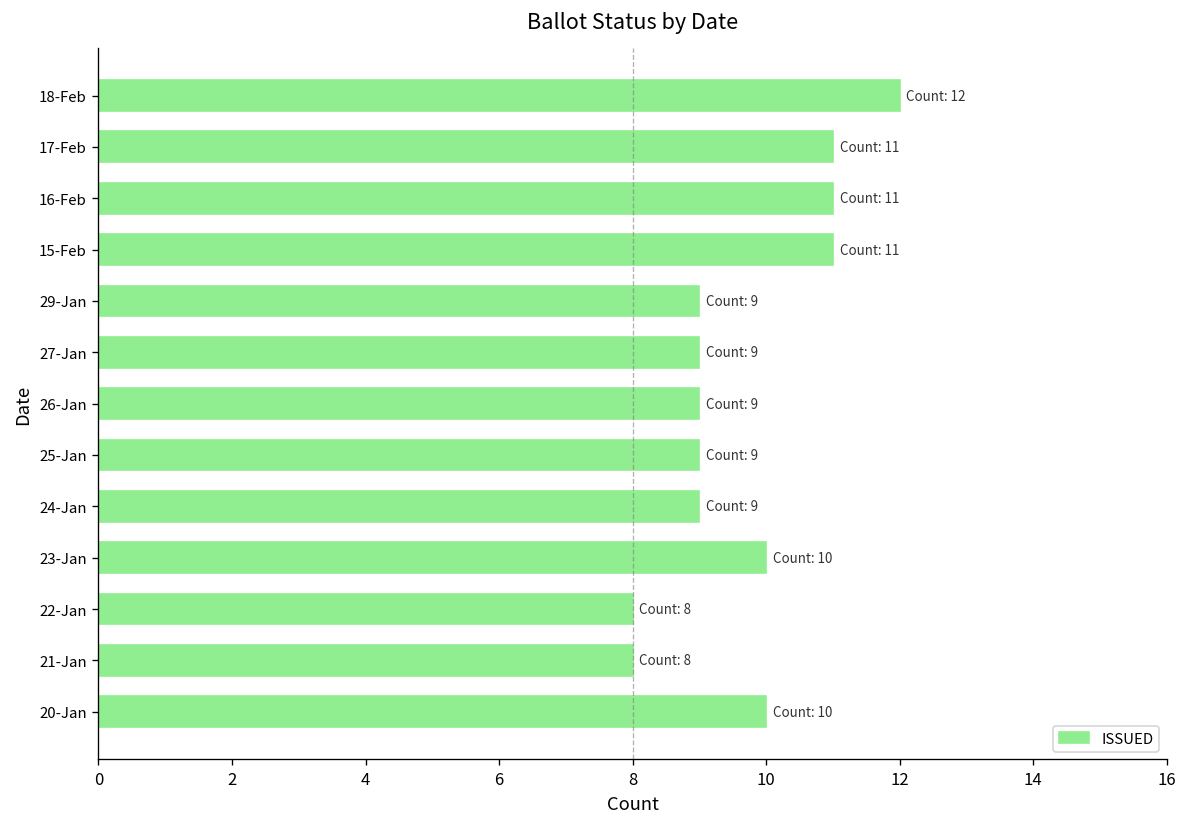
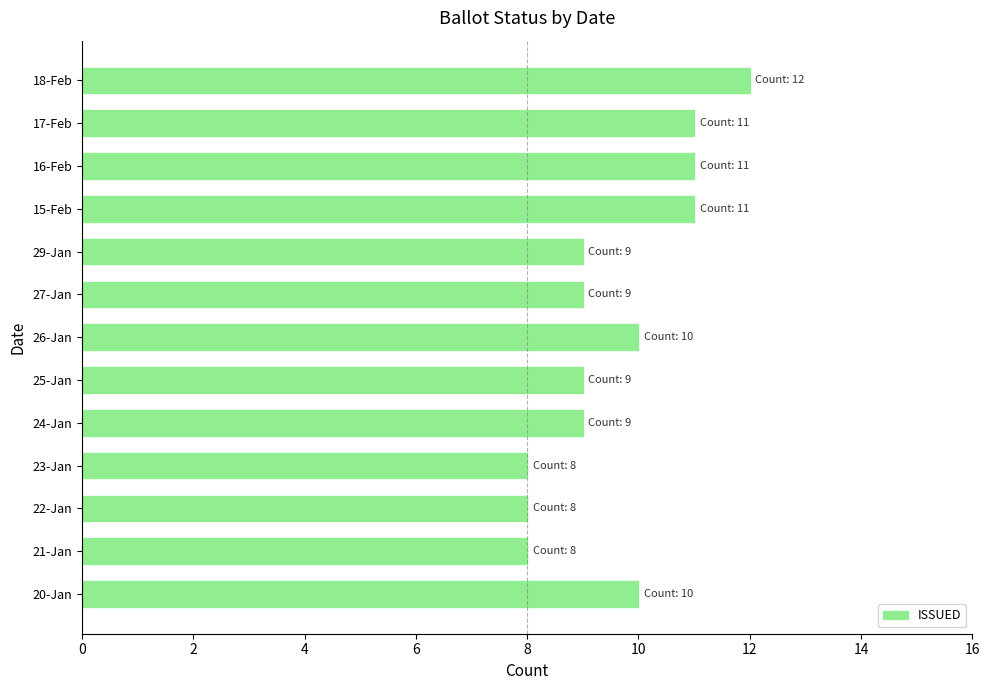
  {
    "18-Feb": 12,
    "17-Feb": 11,
    "16-Feb": 11,
    "15-Feb": 11,
    "29-Jan": 9,
    "27-Jan": 9,
-   "26-Jan": 9,
+   "26-Jan": 10,
    "25-Jan": 9,
    "24-Jan": 9,
-   "23-Jan": 10,
+   "23-Jan": 8,
    "22-Jan": 8,
    "21-Jan": 8,
    "20-Jan": 10
  }
